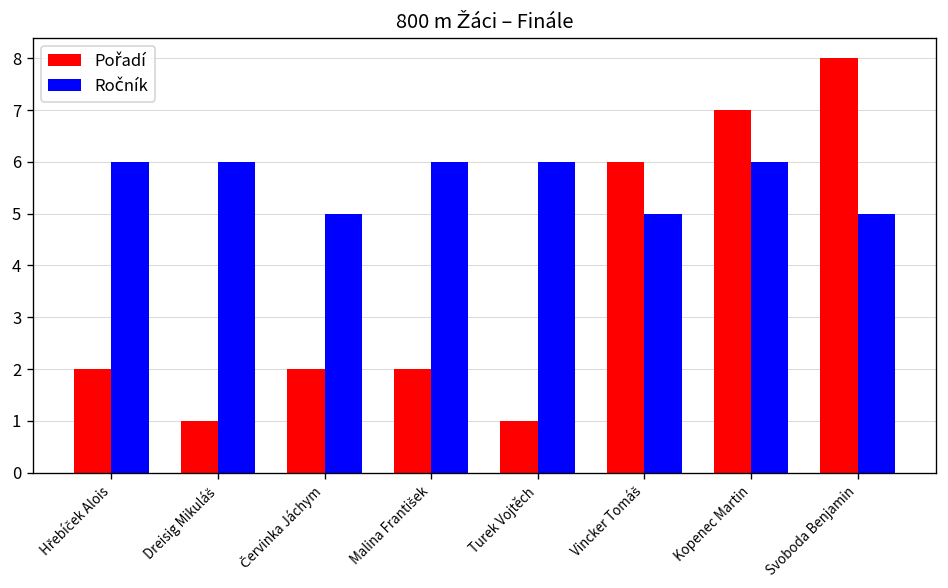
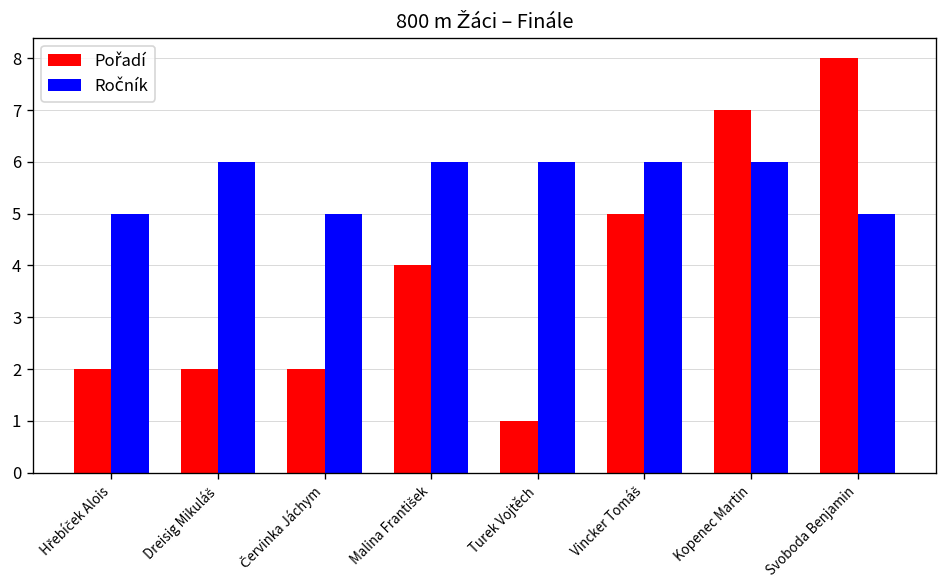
  {
    "Pořadí": {
      "Hřebíček Alois": 2,
-     "Dreisig Mikuláš": 1,
+     "Dreisig Mikuláš": 2,
      "Červinka Jáchym": 2,
-     "Malina František": 2,
+     "Malina František": 4,
      "Turek Vojtěch": 1,
-     "Vincker Tomáš": 6,
+     "Vincker Tomáš": 5,
      "Kopenec Martin": 7,
      "Svoboda Benjamin": 8
    },
    "Ročník": {
-     "Hřebíček Alois": 6,
+     "Hřebíček Alois": 5,
      "Dreisig Mikuláš": 6,
      "Červinka Jáchym": 5,
      "Malina František": 6,
      "Turek Vojtěch": 6,
-     "Vincker Tomáš": 5,
+     "Vincker Tomáš": 6,
      "Kopenec Martin": 6,
      "Svoboda Benjamin": 5
    }
  }
